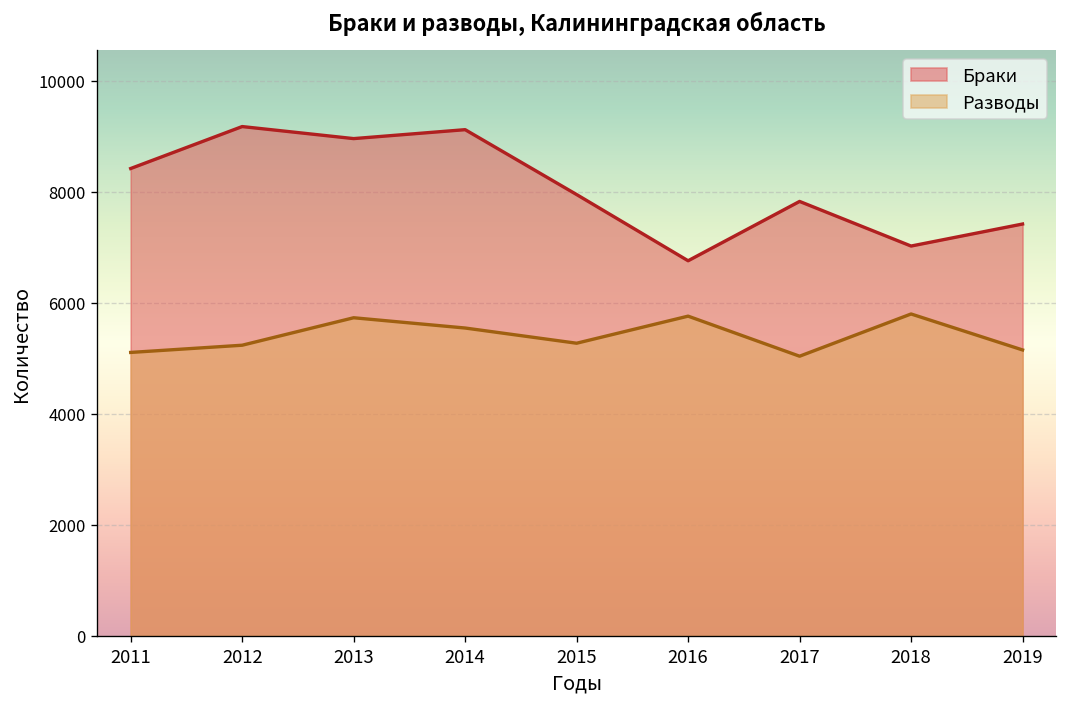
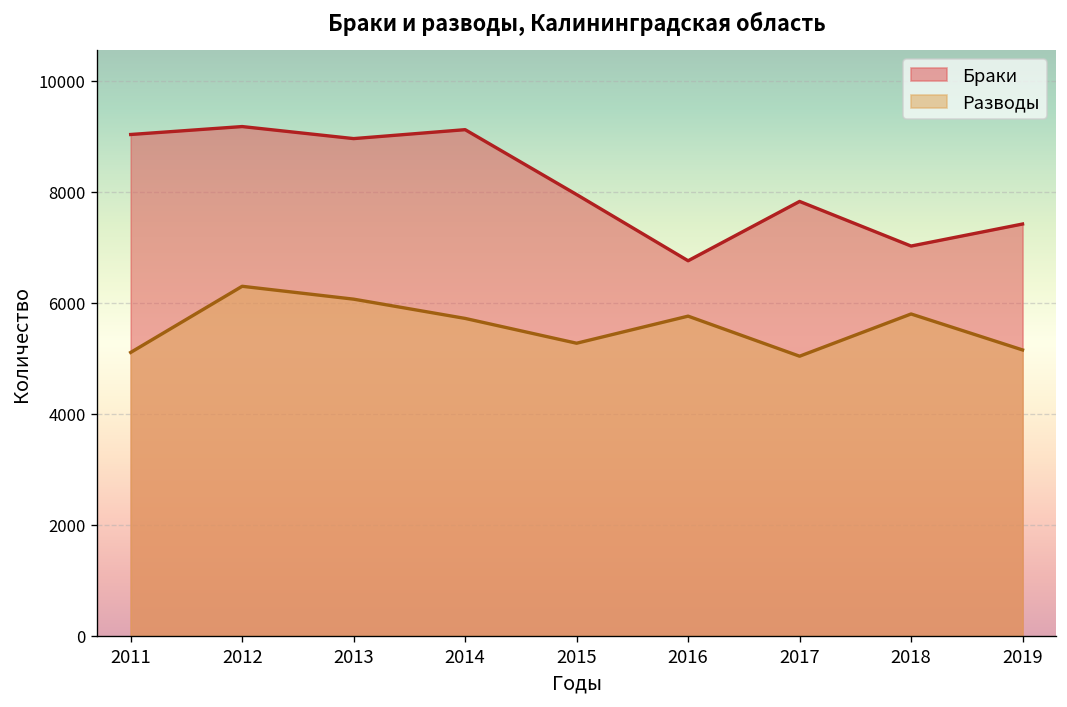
  {
    "Браки": {
-     "2011": 8400,
+     "2011": 9000,
      "2012": 9200,
      "2013": 9000,
      "2014": 9100,
      "2015": 8000,
      "2016": 6800,
      "2017": 7800,
      "2018": 7000,
      "2019": 7400
    },
    "Разводы": {
      "2011": 5100,
-     "2012": 5200,
-     "2013": 5700,
-     "2014": 5500,
+     "2012": 6300,
+     "2013": 6100,
+     "2014": 5700,
      "2015": 5300,
      "2016": 5800,
      "2017": 5000,
      "2018": 5800,
      "2019": 5200
    }
  }
